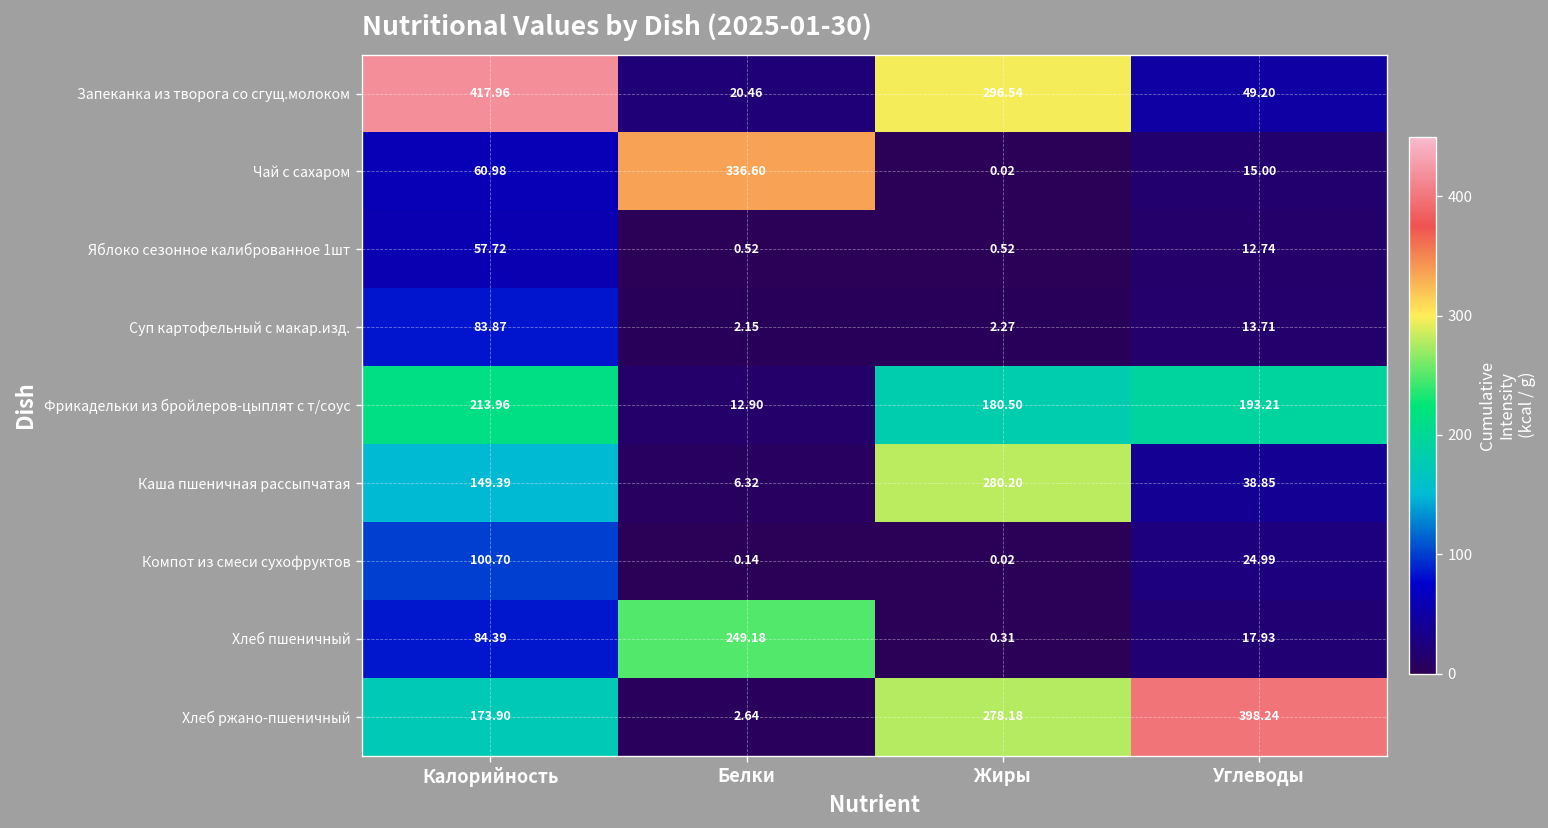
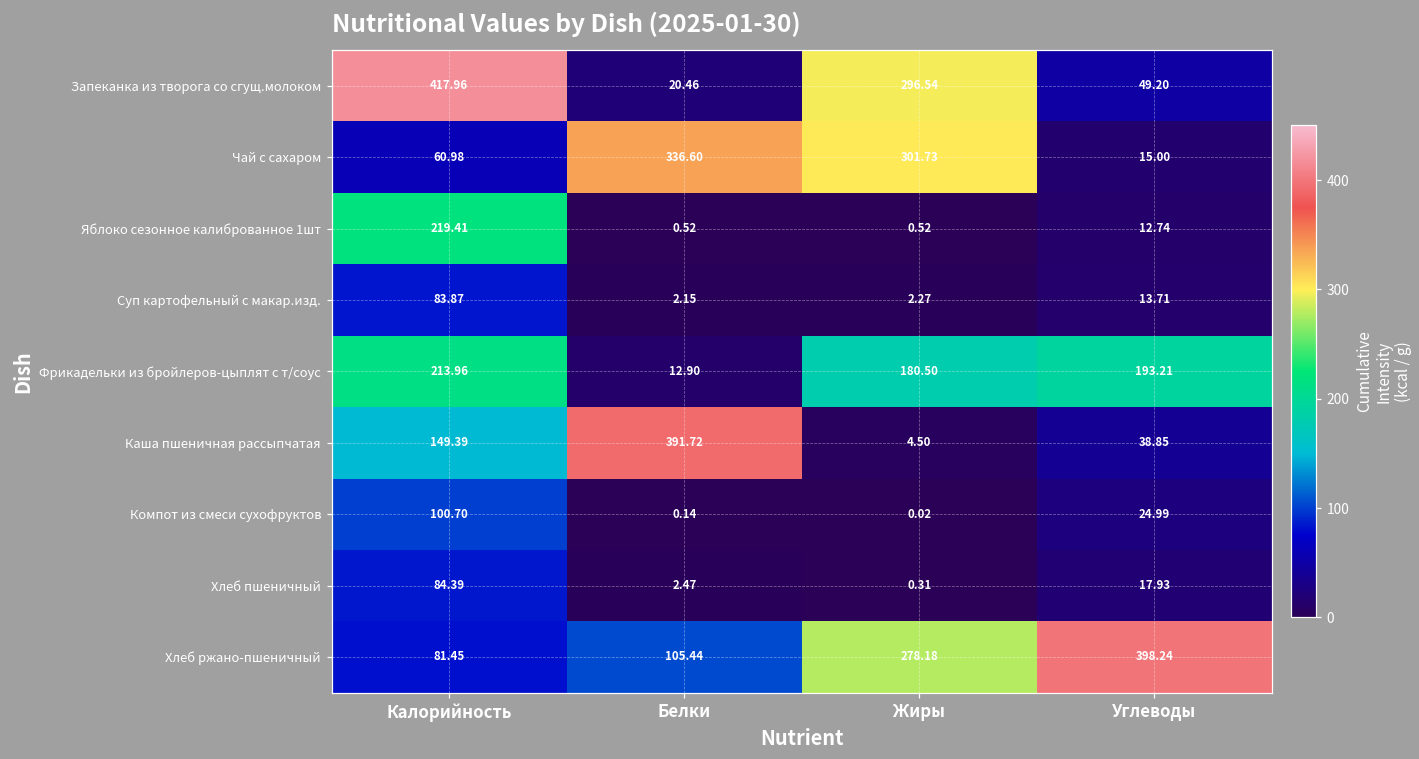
  {
    "Чай с сахаром": {
-     "Жиры": 0.02
+     "Жиры": 301.73
    },
    "Яблоко сезонное калиброванное 1шт": {
-     "Калорийность": 57.72
+     "Калорийность": 219.41
    },
    "Каша пшеничная рассыпчатая": {
-     "Белки": 6.32,
-     "Жиры": 280.20
+     "Белки": 391.72,
+     "Жиры": 4.50
    },
    "Хлеб пшеничный": {
-     "Белки": 249.18
+     "Белки": 2.47
    },
    "Хлеб ржано-пшеничный": {
-     "Калорийность": 173.90,
-     "Белки": 2.64
+     "Калорийность": 81.45,
+     "Белки": 105.44
    }
  }
